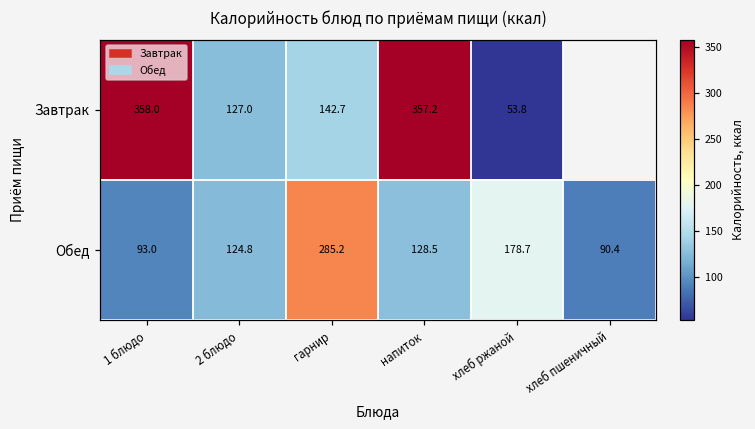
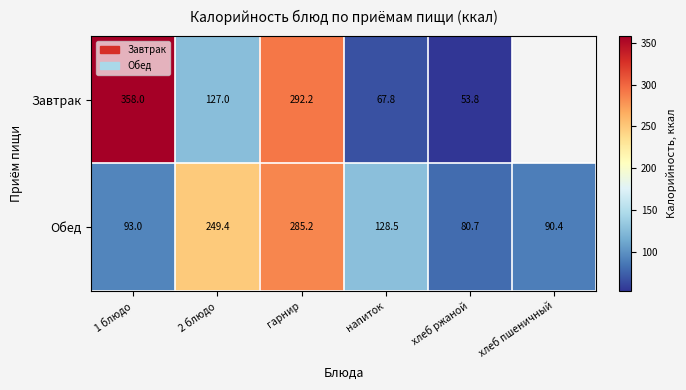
  {
    "Завтрак": {
      "1 блюдо": 358.0,
      "2 блюдо": 127.0,
-     "гарнир": 142.7,
-     "напиток": 357.2,
+     "гарнир": 292.2,
+     "напиток": 67.8,
      "хлеб ржаной": 53.8
    },
    "Обед": {
      "1 блюдо": 93.0,
-     "2 блюдо": 124.8,
+     "2 блюдо": 249.4,
      "гарнир": 285.2,
      "напиток": 128.5,
-     "хлеб ржаной": 178.7,
+     "хлеб ржаной": 80.7,
      "хлеб пшеничный": 90.4
    }
  }
